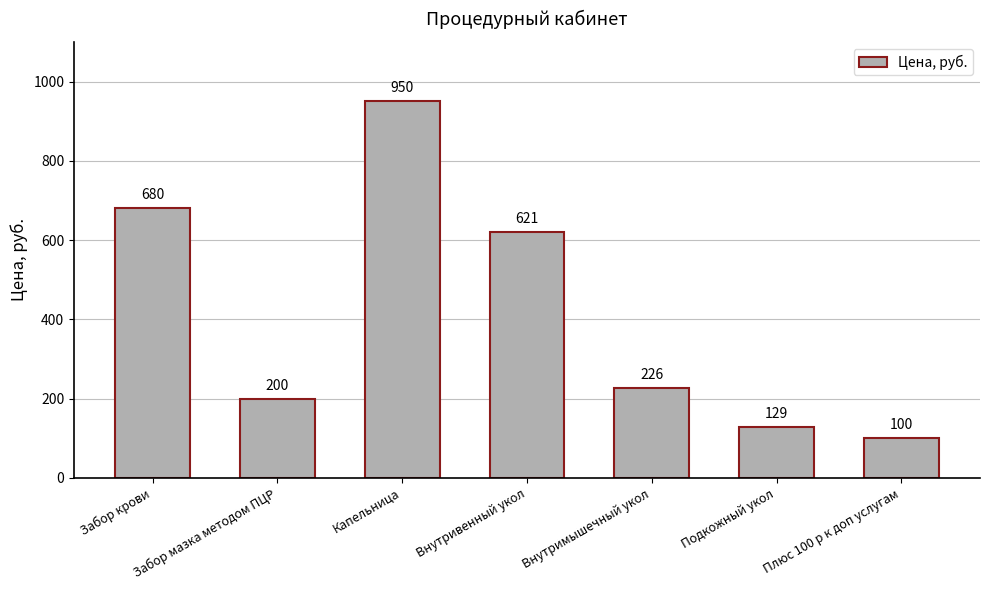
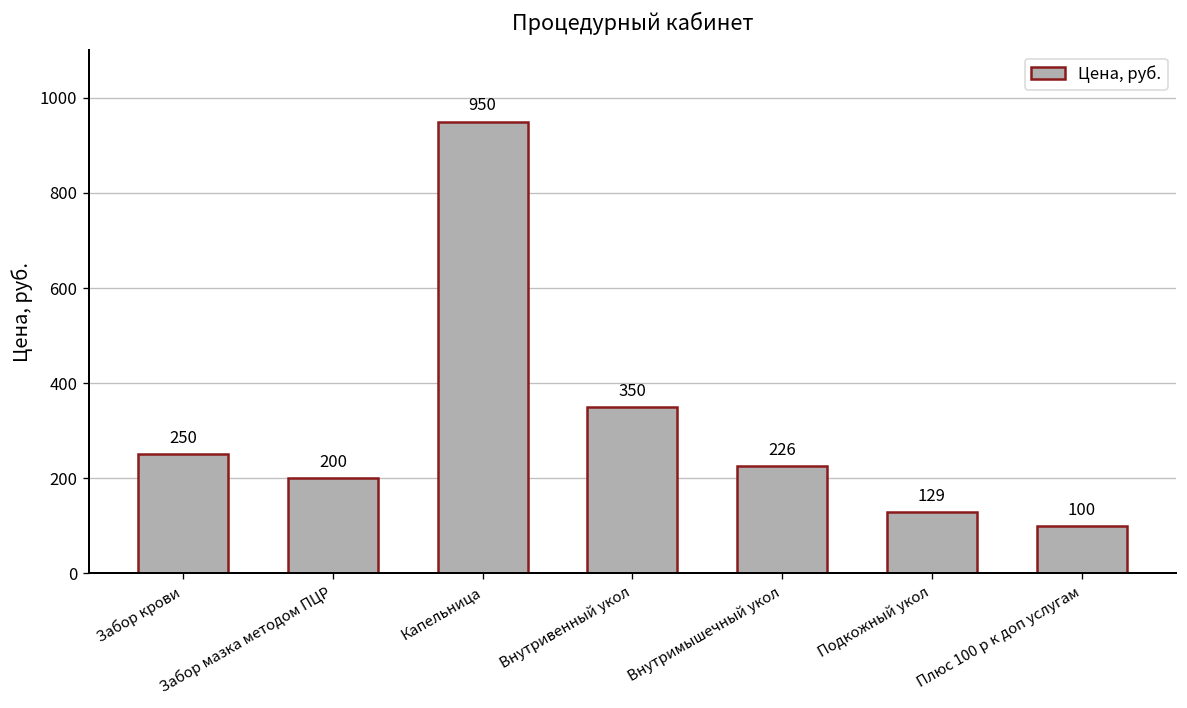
  {
-   "Забор крови": 680,
+   "Забор крови": 250,
    "Забор мазка методом ПЦР": 200,
    "Капельница": 950,
-   "Внутривенный укол": 621,
+   "Внутривенный укол": 350,
    "Внутримышечный укол": 226,
    "Подкожный укол": 129,
    "Плюс 100 р к доп услугам": 100
  }
